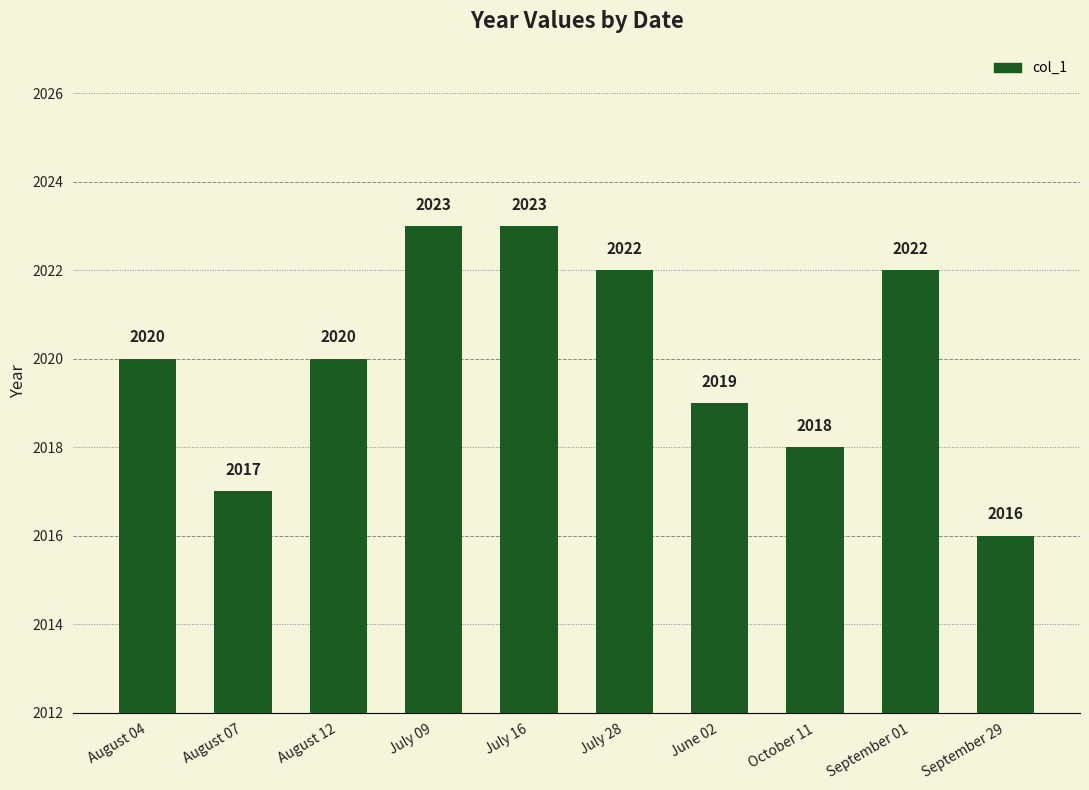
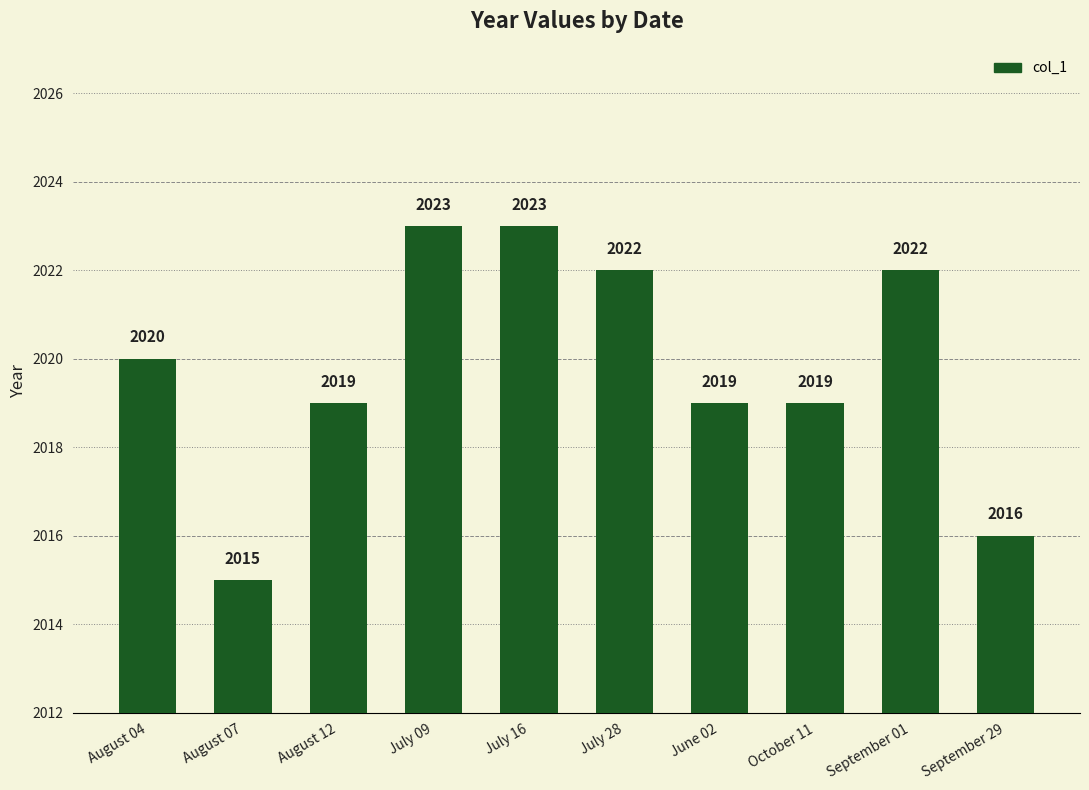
  {
    "August 04": 2020,
-   "August 07": 2017,
-   "August 12": 2020,
+   "August 07": 2015,
+   "August 12": 2019,
    "July 09": 2023,
    "July 16": 2023,
    "July 28": 2022,
    "June 02": 2019,
-   "October 11": 2018,
+   "October 11": 2019,
    "September 01": 2022,
    "September 29": 2016
  }
